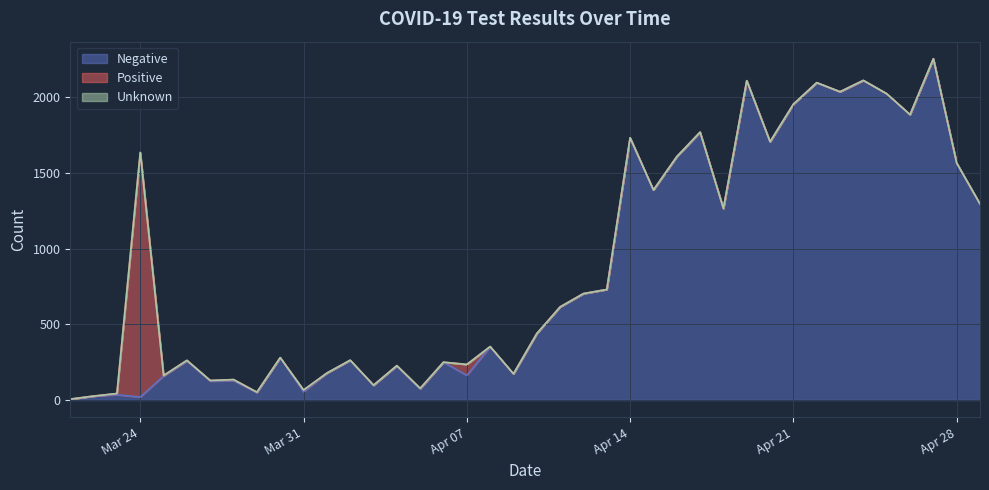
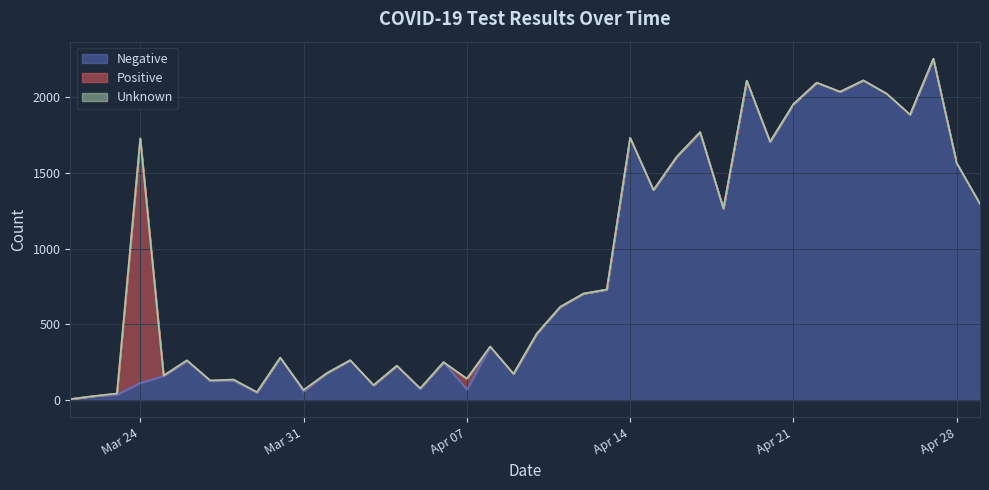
  {
    "Negative": {
-     "Mar 24": 20,
-     "Apr 07": 160
+     "Mar 24": 110,
+     "Apr 07": 70
    }
  }
